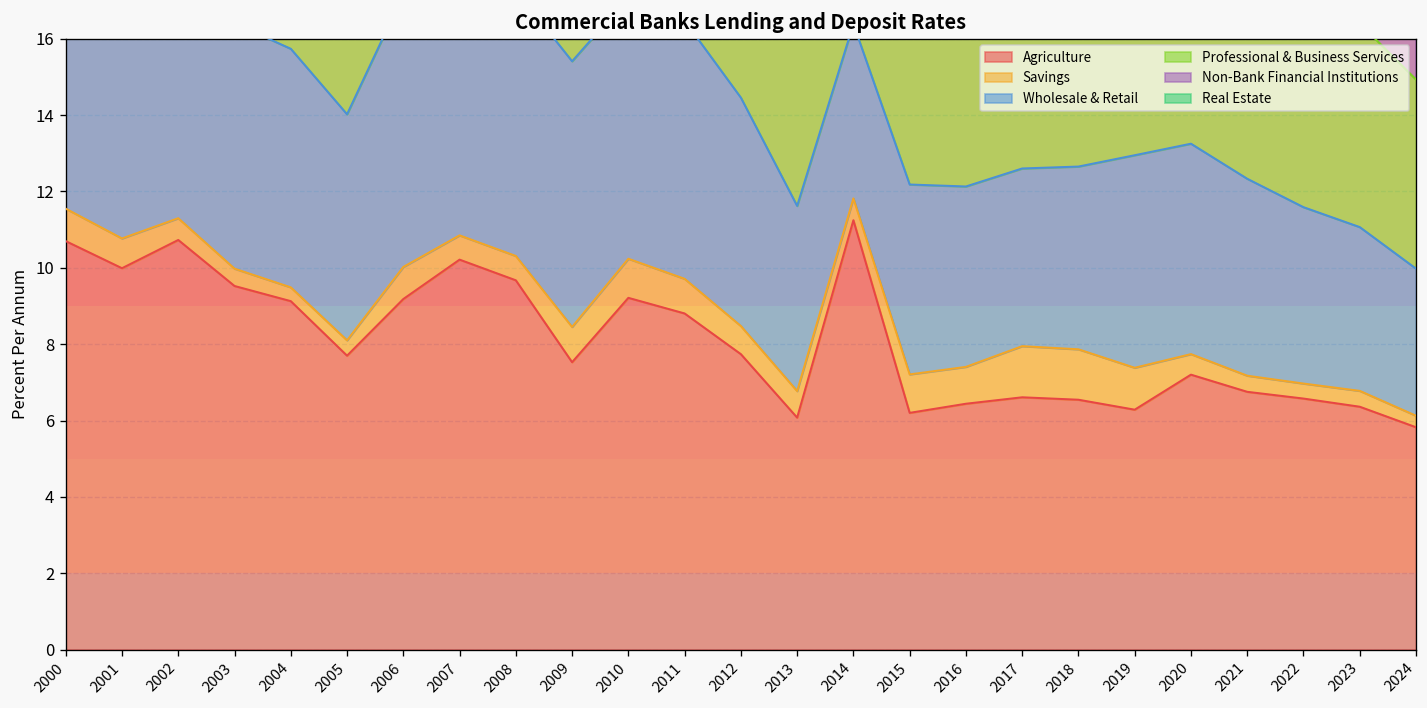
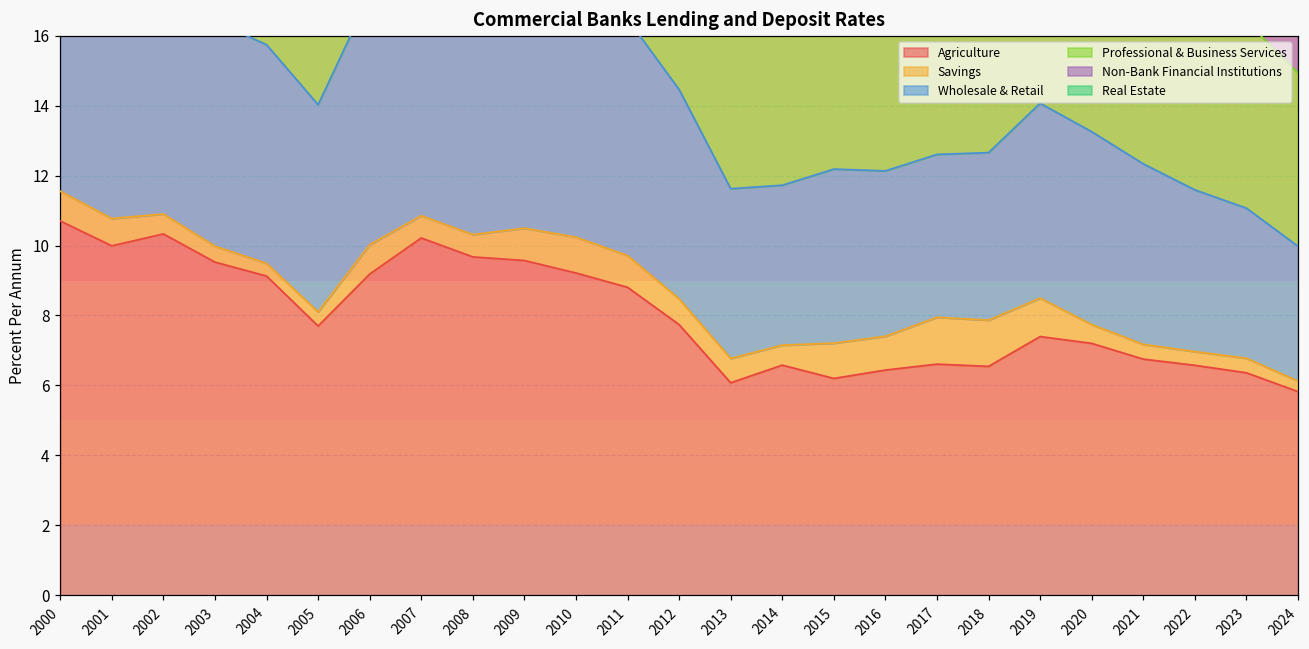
  {
    "Agriculture": {
      "2000": 10.7,
      "2001": 10.0,
-     "2002": 10.7,
+     "2002": 10.3,
      "2003": 9.5,
      "2004": 9.1,
      "2005": 7.7,
      "2006": 9.2,
      "2007": 10.2,
      "2008": 9.7,
-     "2009": 7.5,
+     "2009": 9.6,
      "2010": 9.2,
      "2011": 8.8,
      "2012": 7.7,
      "2013": 6.1,
-     "2014": 11.2,
+     "2014": 6.6,
      "2015": 6.2,
      "2016": 6.4,
      "2017": 6.6,
      "2018": 6.5,
-     "2019": 6.3,
+     "2019": 7.4,
      "2020": 7.2,
      "2021": 6.8,
      "2022": 6.6,
      "2023": 6.4,
      "2024": 5.8
    },
    "Savings": {
      "2000": 0.8,
      "2001": 0.8,
      "2002": 0.6,
      "2003": 0.5,
      "2004": 0.4,
      "2005": 0.4,
      "2006": 0.8,
      "2007": 0.6,
      "2008": 0.6,
      "2009": 0.9,
      "2010": 1.0,
      "2011": 0.9,
      "2012": 0.7,
      "2013": 0.7,
      "2014": 0.6,
      "2015": 1.0,
      "2016": 1.0,
      "2017": 1.3,
      "2018": 1.3,
      "2019": 1.1,
      "2020": 0.5,
      "2021": 0.4,
      "2022": 0.4,
      "2023": 0.4,
      "2024": 0.3
    },
    "Wholesale & Retail": {
      "2004": 6.2,
      "2005": 5.9,
      "2012": 6.0,
      "2013": 4.9,
      "2015": 5.0,
      "2016": 4.7,
      "2017": 4.7,
      "2018": 4.8,
      "2019": 5.6,
      "2020": 5.5,
      "2021": 5.2,
      "2022": 4.6,
      "2023": 4.3,
      "2024": 3.9
    },
    "Professional & Business Services": {
      "2024": 5.0
    }
  }
